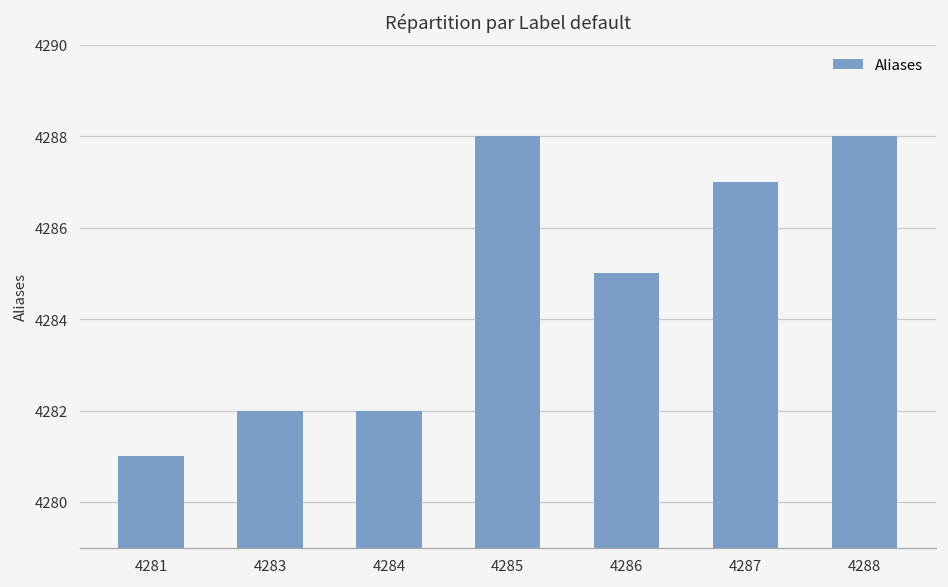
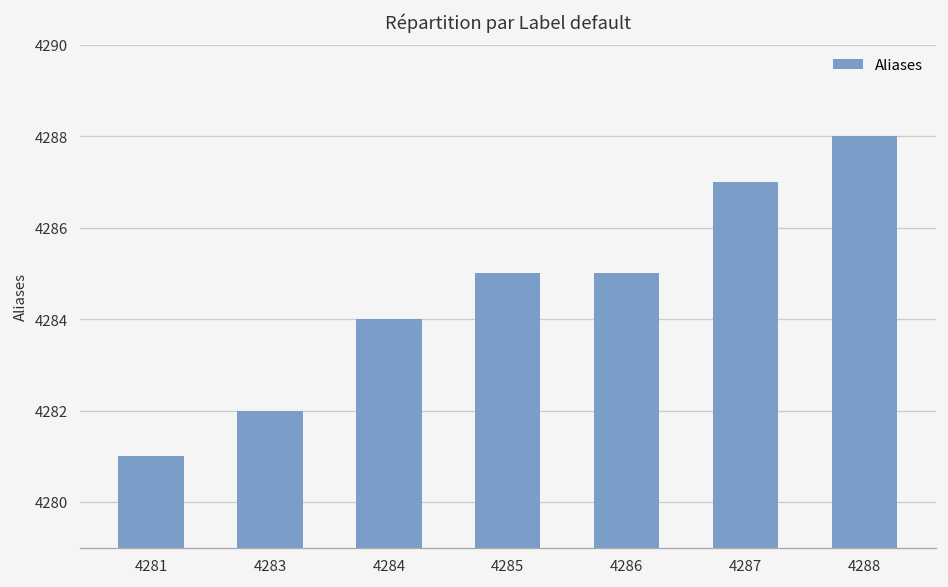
  {
    "4281": 4281,
    "4283": 4282,
-   "4284": 4282,
-   "4285": 4288,
+   "4284": 4284,
+   "4285": 4285,
    "4286": 4285,
    "4287": 4287,
    "4288": 4288
  }
